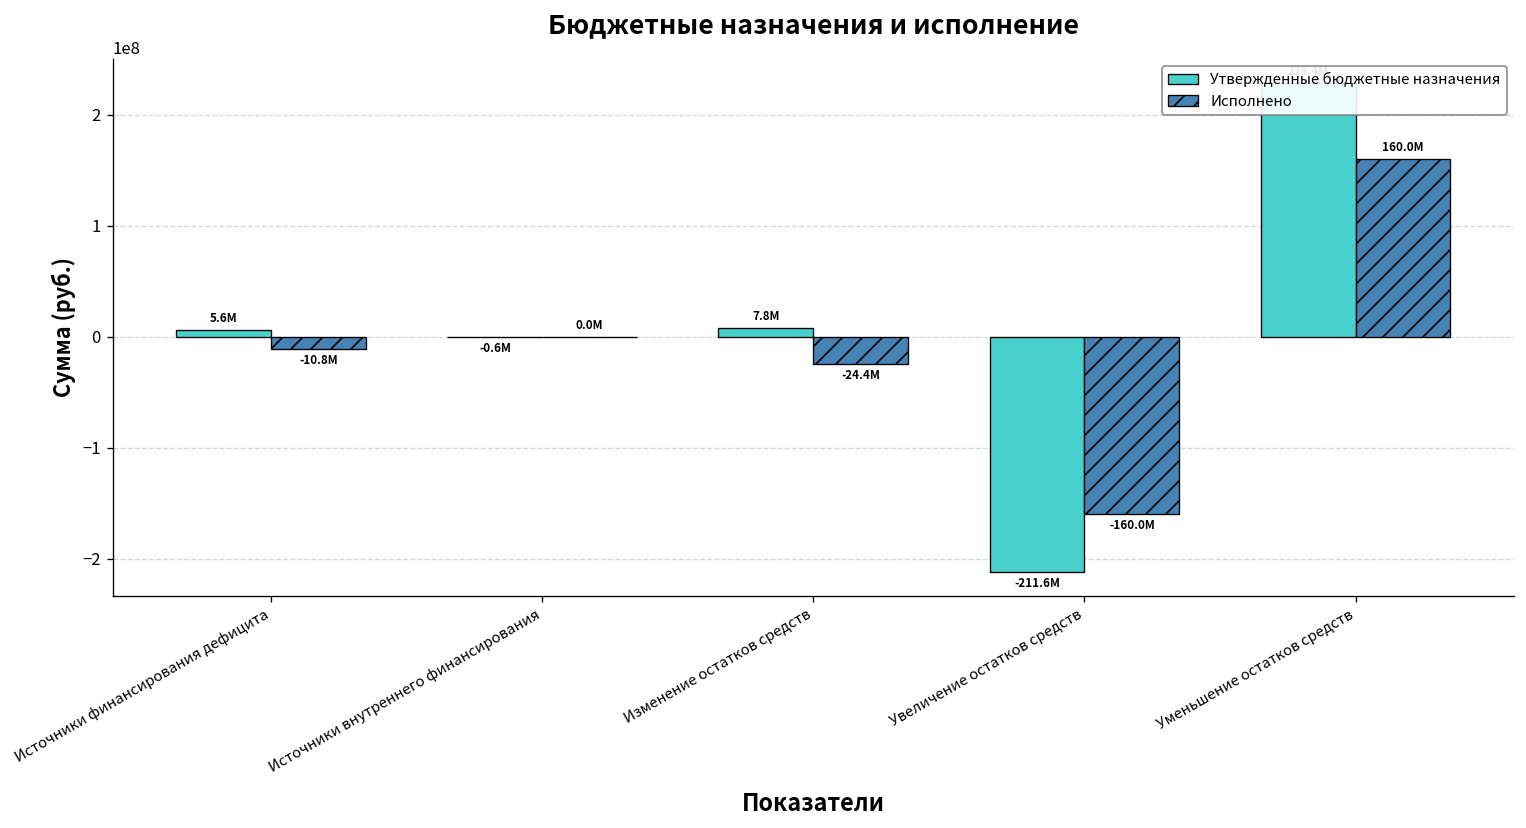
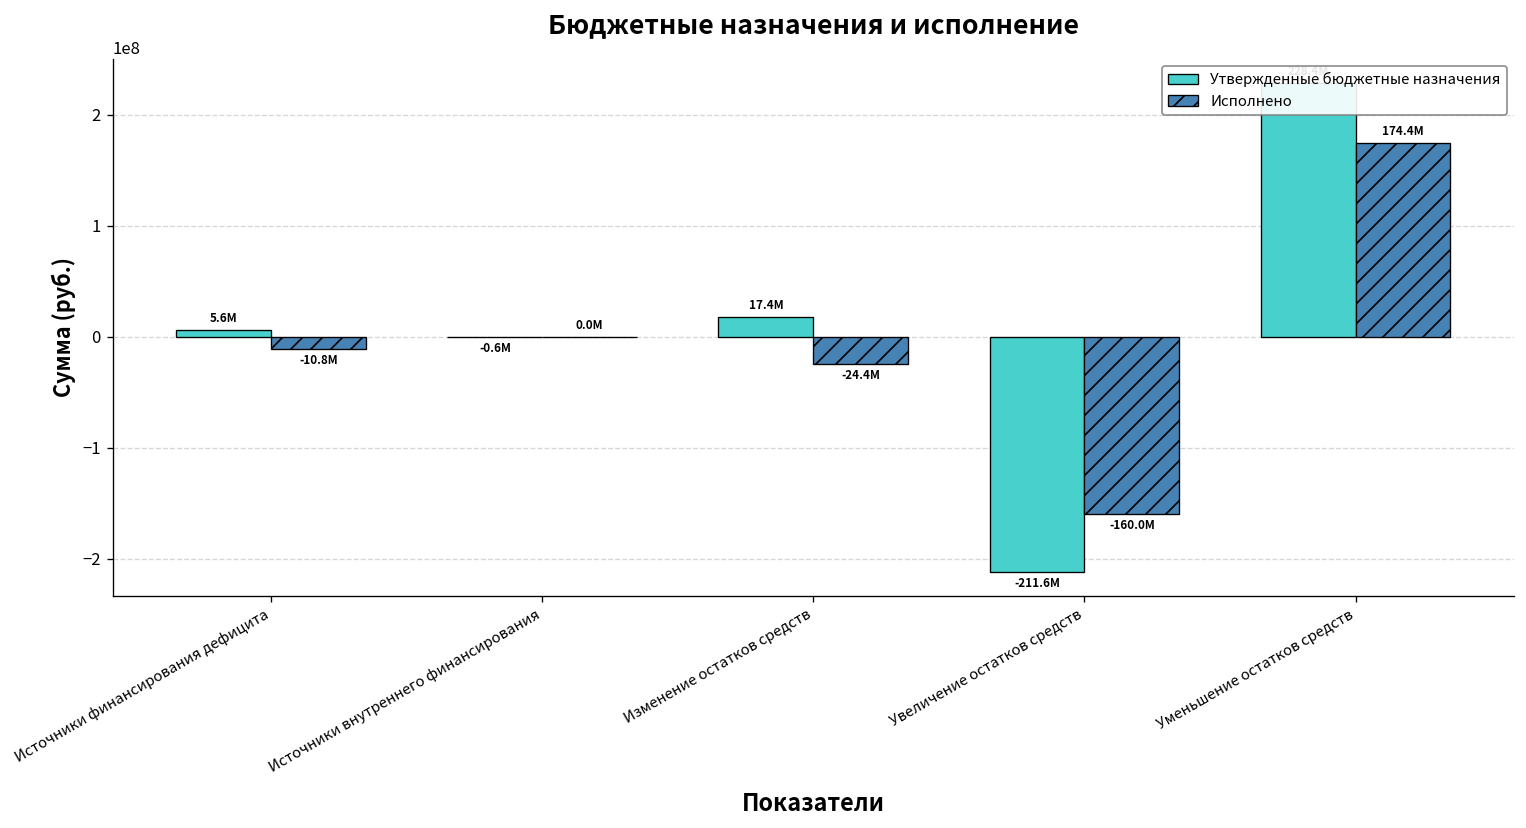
  {
    "Утвержденные бюджетные назначения": {
      "Источники финансирования дефицита": "5.6M",
      "Источники внутреннего финансирования": "-0.6M",
-     "Изменение остатков средств": "7.8M",
+     "Изменение остатков средств": "17.4M",
      "Увеличение остатков средств": "-211.6M"
    },
    "Исполнено": {
      "Источники финансирования дефицита": "-10.8M",
      "Источники внутреннего финансирования": "0.0M",
      "Изменение остатков средств": "-24.4M",
      "Увеличение остатков средств": "-160.0M",
-     "Уменьшение остатков средств": "160.0M"
+     "Уменьшение остатков средств": "174.4M"
    }
  }
